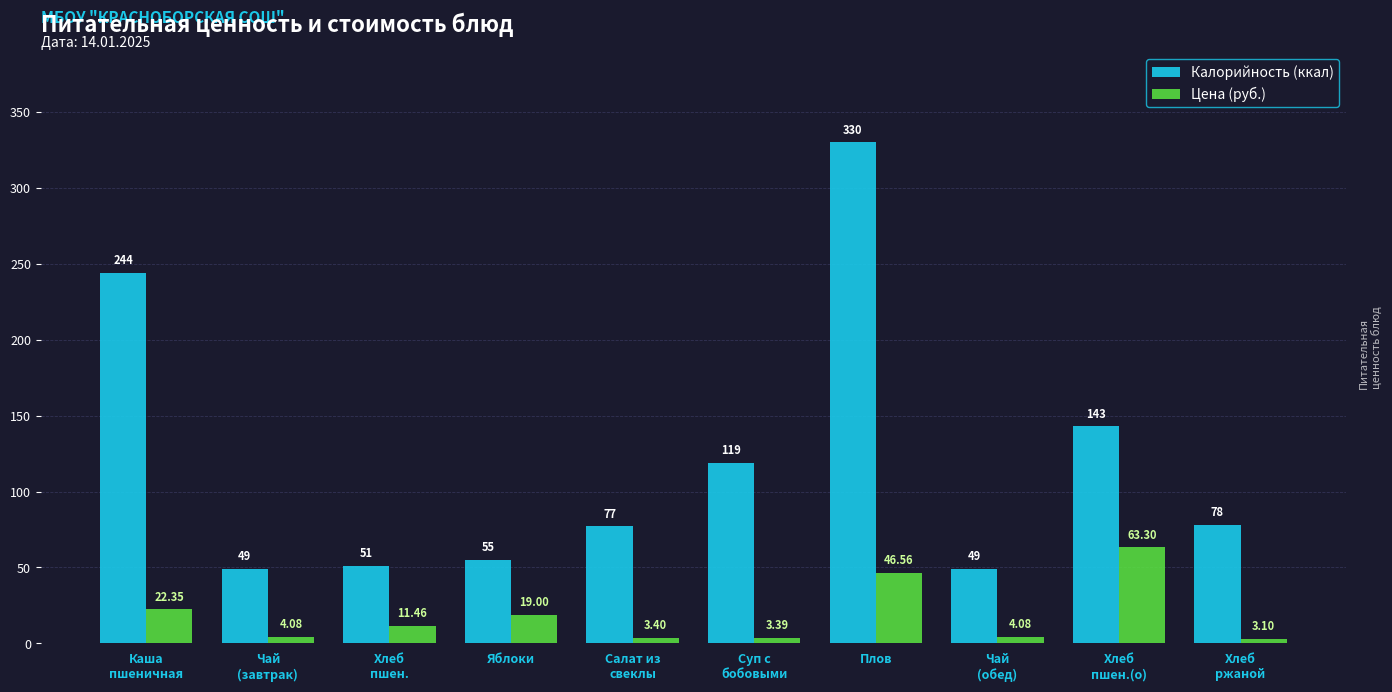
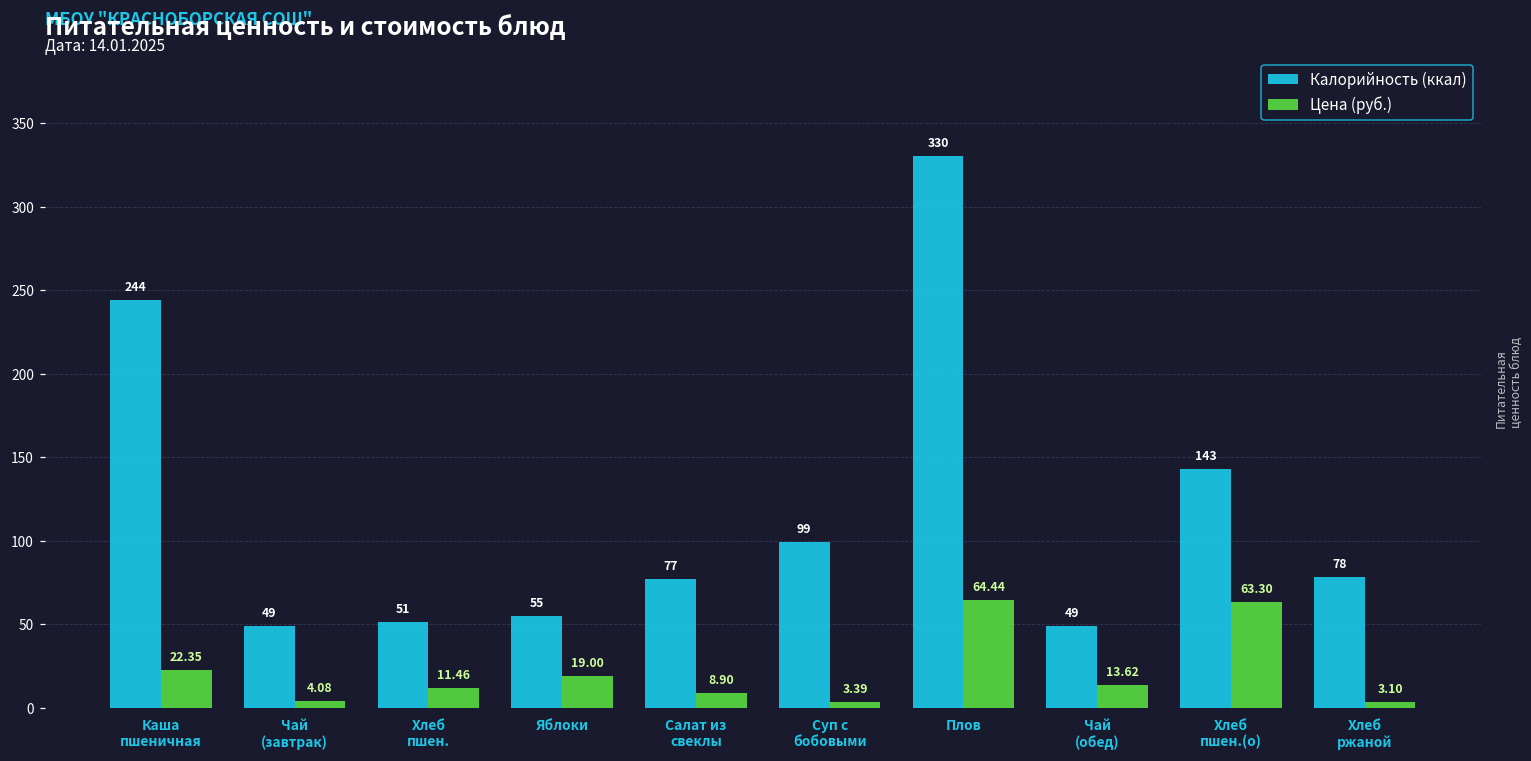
  {
    "Калорийность (ккал)": {
      "Каша пшеничная": 244,
      "Чай (завтрак)": 49,
      "Хлеб пшен.": 51,
      "Яблоки": 55,
      "Салат из свеклы": 77,
-     "Суп с бобовыми": 119,
+     "Суп с бобовыми": 99,
      "Плов": 330,
      "Чай (обед)": 49,
      "Хлеб пшен.(о)": 143,
      "Хлеб ржаной": 78
    },
    "Цена (руб.)": {
      "Каша пшеничная": 22.35,
      "Чай (завтрак)": 4.08,
      "Хлеб пшен.": 11.46,
      "Яблоки": 19.00,
-     "Салат из свеклы": 3.40,
+     "Салат из свеклы": 8.90,
      "Суп с бобовыми": 3.39,
-     "Плов": 46.56,
-     "Чай (обед)": 4.08,
+     "Плов": 64.44,
+     "Чай (обед)": 13.62,
      "Хлеб пшен.(о)": 63.30,
      "Хлеб ржаной": 3.10
    }
  }
